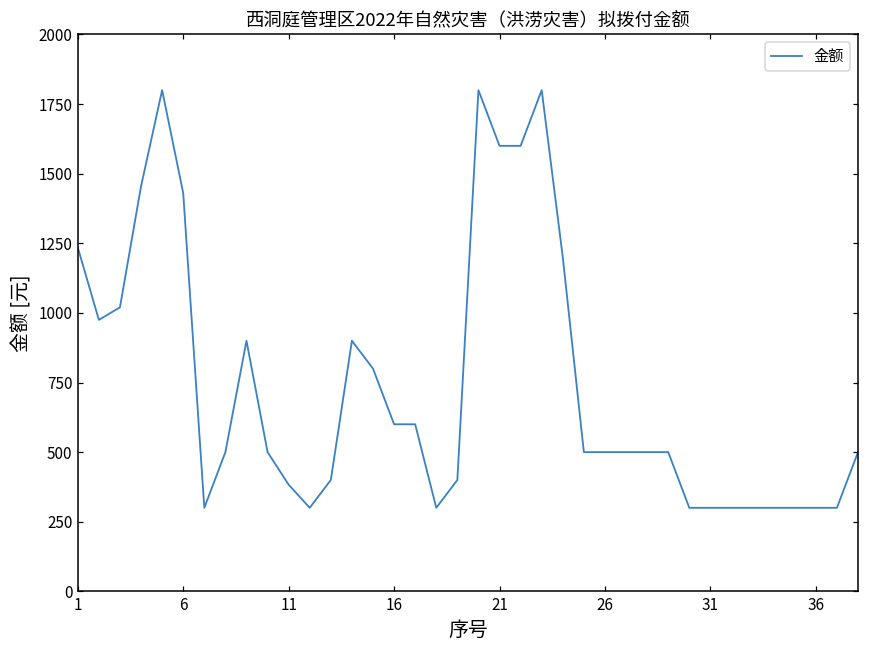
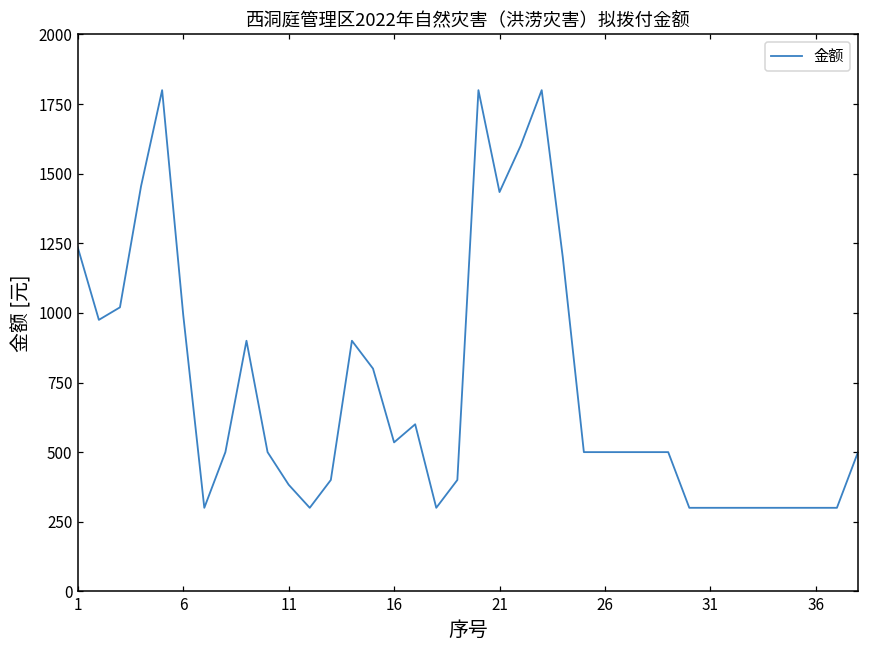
  {
    "1": 1240,
-   "6": 1430,
+   "6": 990,
    "11": 380,
-   "16": 600,
-   "21": 1600,
+   "16": 540,
+   "21": 1430,
    "26": 500,
    "31": 300,
    "36": 300
  }
